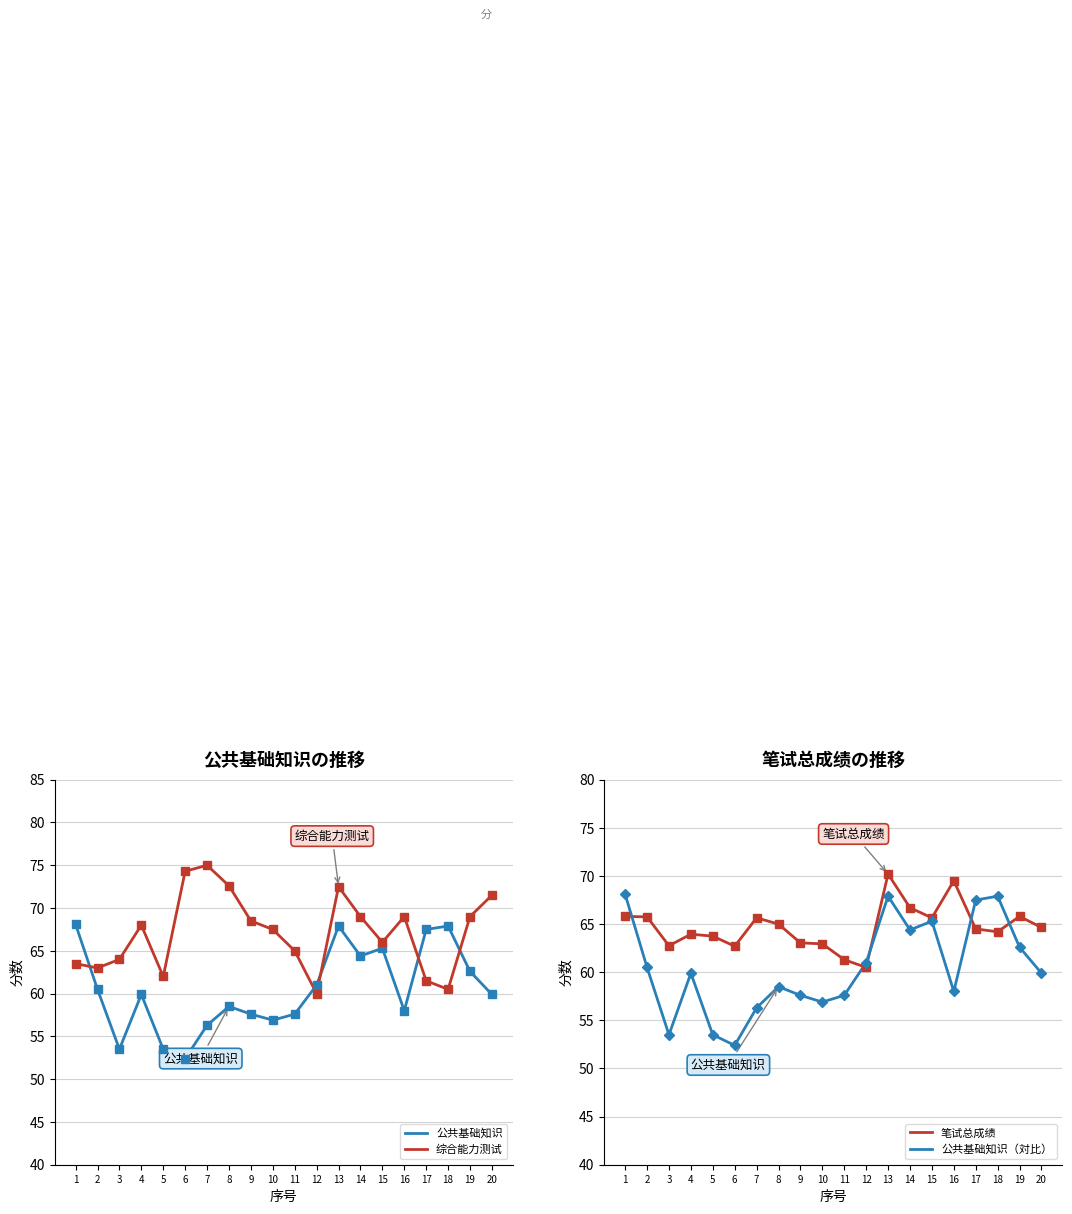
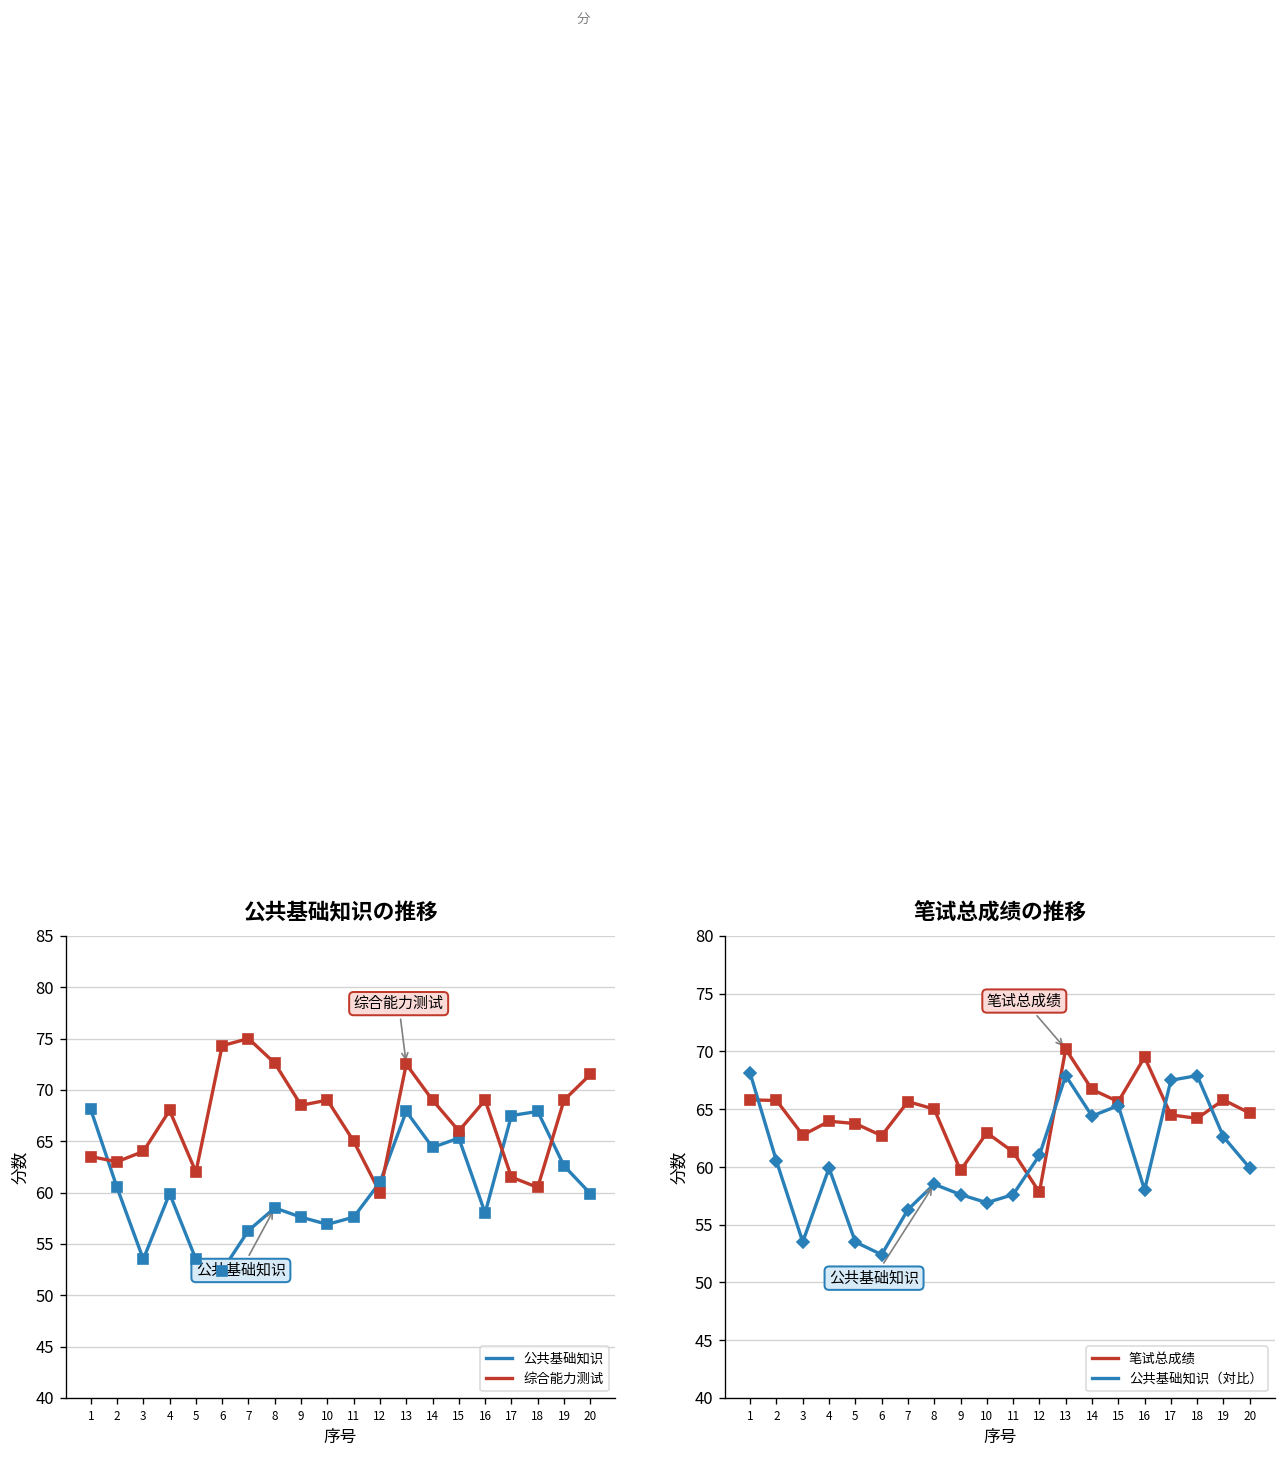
  {
    "公共基础知识の推移": {
      "公共基础知识": {
        "1": 68,
        "2": 61,
        "3": 54,
        "4": 60,
        "7": 56,
        "8": 59,
        "9": 58,
        "10": 57,
        "11": 58,
        "12": 61,
        "13": 68,
        "14": 64,
        "15": 65,
        "16": 58,
        "17": 68,
        "18": 68,
        "19": 63,
        "20": 60
      },
      "综合能力测试": {
        "1": 64,
        "2": 63,
        "3": 64,
        "4": 68,
        "5": 62,
        "6": 74,
        "7": 75,
        "8": 73,
        "9": 69,
-       "10": 68,
+       "10": 69,
        "11": 65,
        "12": 60,
        "13": 73,
        "14": 69,
        "15": 66,
        "16": 69,
        "17": 62,
        "18": 61,
        "19": 69,
        "20": 72
      }
    },
    "笔试总成绩の推移": {
      "笔试总成绩": {
        "1": 66,
        "2": 66,
        "3": 63,
        "4": 64,
        "5": 64,
        "6": 63,
        "7": 66,
        "8": 65,
-       "9": 63,
+       "9": 60,
        "10": 63,
        "11": 61,
-       "12": 61,
+       "12": 58,
        "13": 70,
        "14": 67,
        "15": 66,
        "16": 70,
        "17": 65,
        "18": 64,
        "19": 66,
        "20": 65
      },
      "公共基础知识（対比）": {
        "1": 68,
        "2": 61,
        "3": 54,
        "4": 60,
        "5": 54,
        "6": 52,
        "7": 56,
        "8": 59,
        "9": 58,
        "10": 57,
        "11": 58,
        "12": 61,
        "13": 68,
        "14": 64,
        "15": 65,
        "16": 58,
        "17": 68,
        "18": 68,
        "19": 63,
        "20": 60
      }
    }
  }
